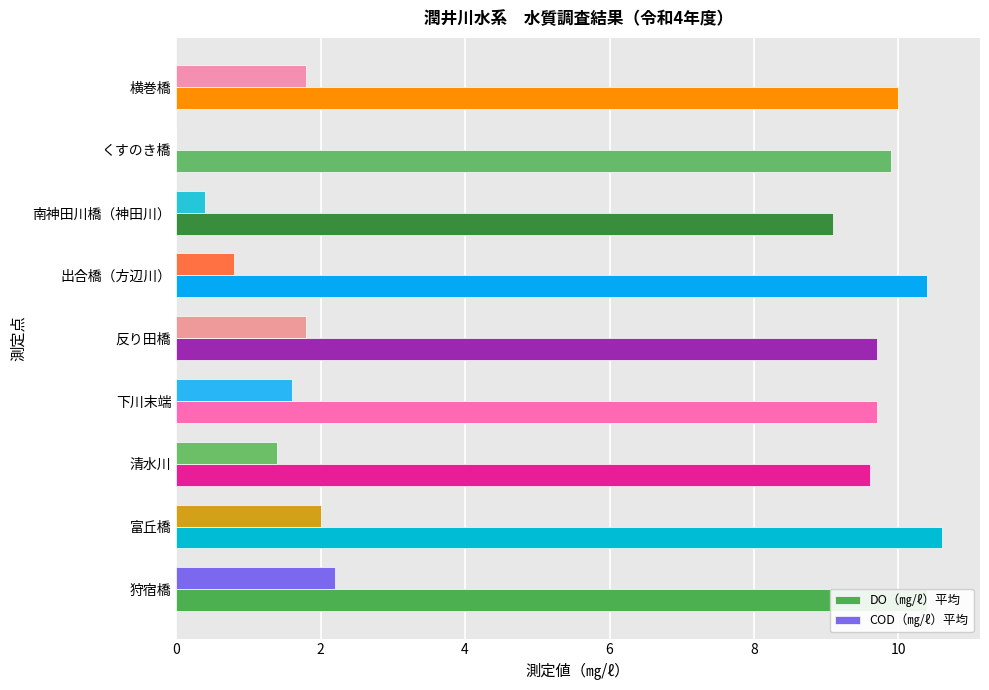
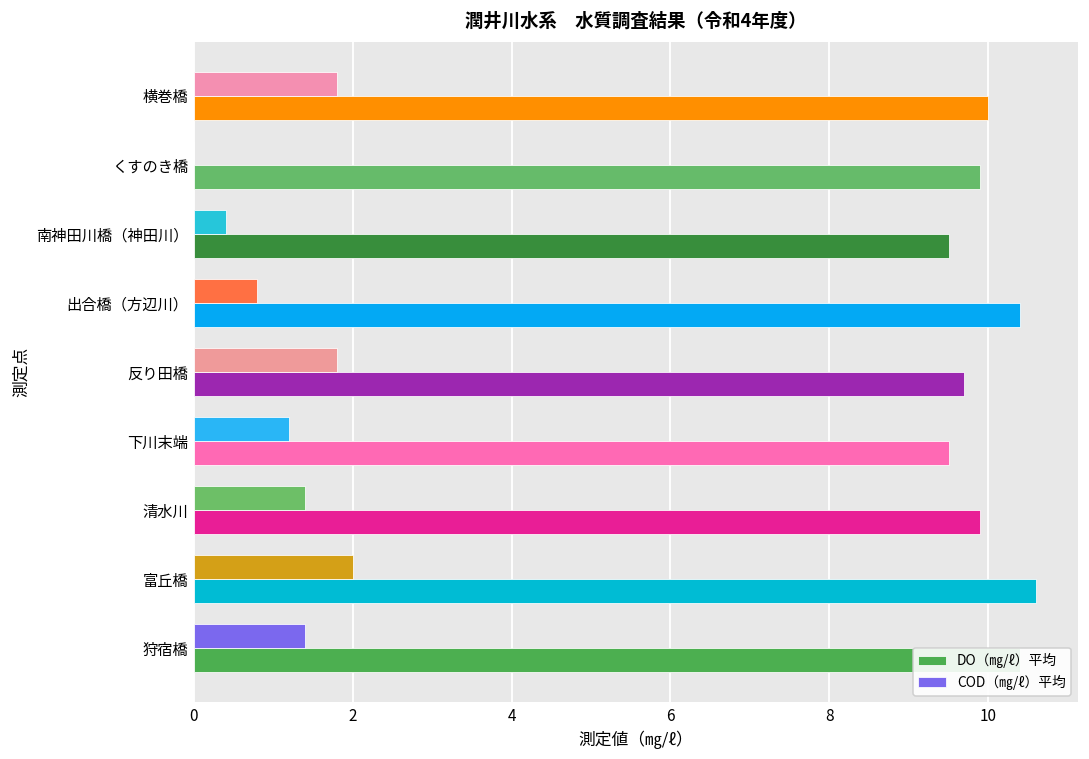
  {
    "DO（㎎/ℓ）平均": {
      "横巻橋": 10.0,
      "くすのき橋": 9.9,
-     "南神田川橋（神田川）": 9.1,
+     "南神田川橋（神田川）": 9.5,
      "出合橋（方辺川）": 10.4,
      "反り田橋": 9.7,
-     "下川末端": 9.7,
-     "清水川": 9.6,
+     "下川末端": 9.5,
+     "清水川": 9.9,
      "富丘橋": 10.6
    },
    "COD（㎎/ℓ）平均": {
      "横巻橋": 1.8,
      "くすのき橋": 0.0,
      "南神田川橋（神田川）": 0.4,
      "出合橋（方辺川）": 0.8,
      "反り田橋": 1.8,
-     "下川末端": 1.6,
+     "下川末端": 1.2,
      "清水川": 1.4,
      "富丘橋": 2.0,
-     "狩宿橋": 2.2
+     "狩宿橋": 1.4
    }
  }
